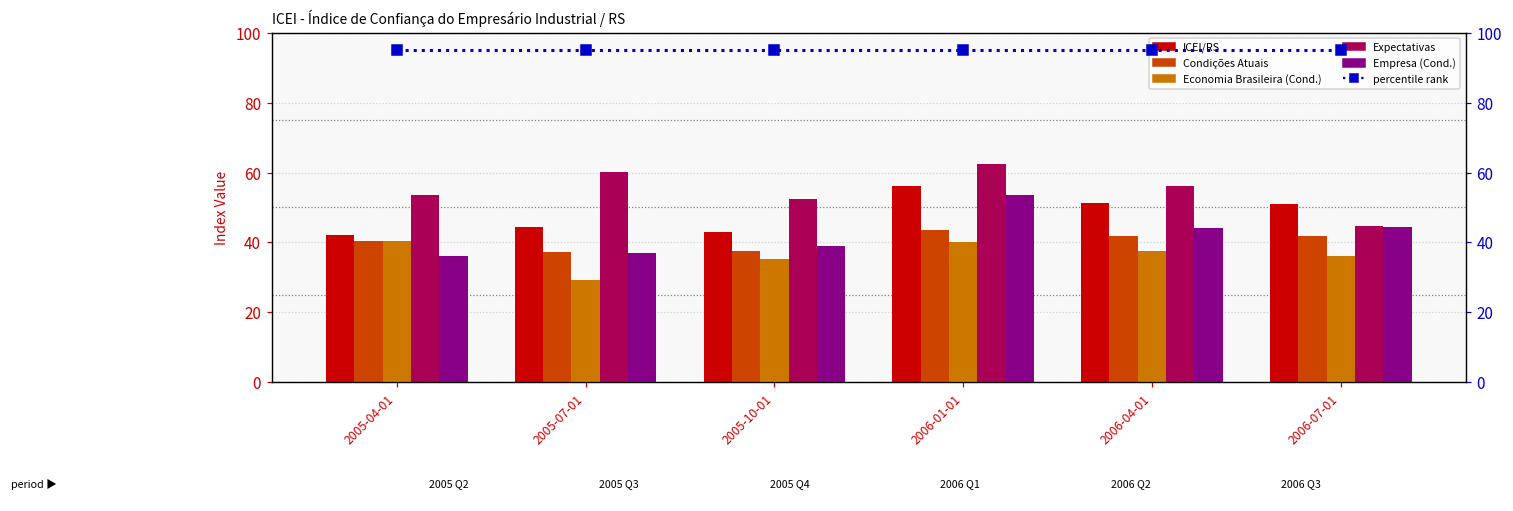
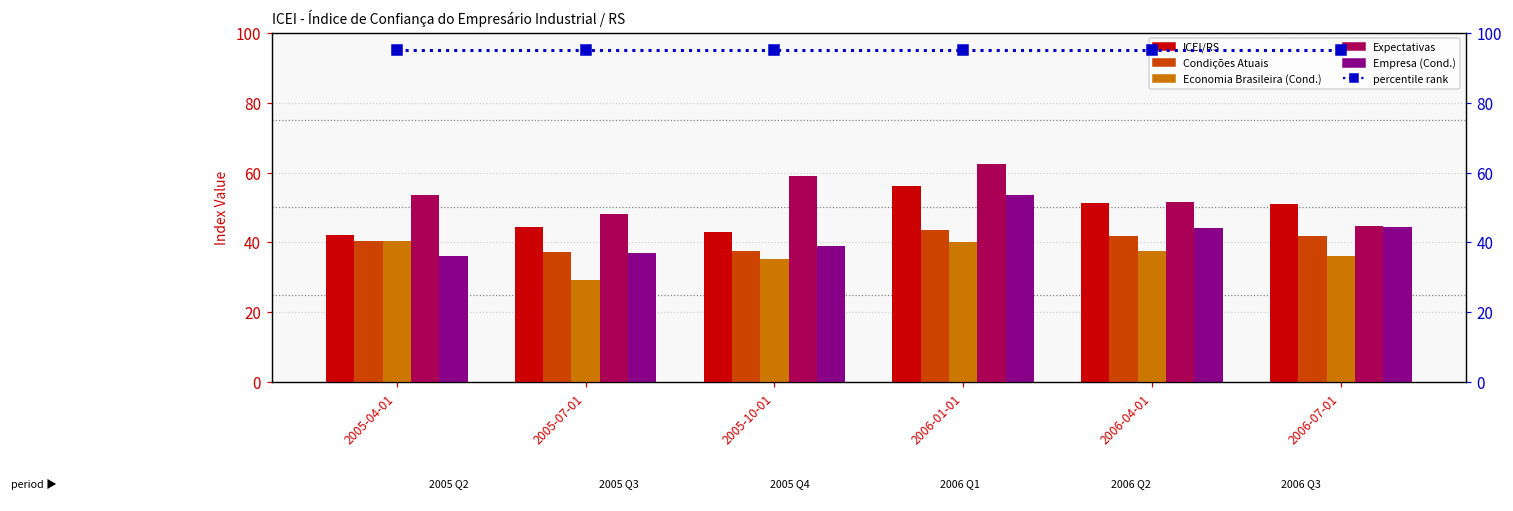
  {
    "ICEI/RS": {
      "2005-04-01": 42,
      "2005-07-01": 44,
      "2005-10-01": 43,
      "2006-01-01": 56,
      "2006-04-01": 51,
      "2006-07-01": 51
    },
    "Expectativas": {
      "2005-04-01": 54,
-     "2005-07-01": 60,
-     "2005-10-01": 53,
+     "2005-07-01": 48,
+     "2005-10-01": 59,
      "2006-01-01": 62,
-     "2006-04-01": 56,
+     "2006-04-01": 52,
      "2006-07-01": 45
    },
    "Empresa (Cond.)": {
      "2005-04-01": 36,
      "2005-07-01": 37,
      "2005-10-01": 39,
      "2006-01-01": 54,
      "2006-04-01": 44,
      "2006-07-01": 44
    },
    "percentile rank": {
      "2005-04-01": 95,
      "2005-07-01": 95,
      "2005-10-01": 95,
      "2006-01-01": 95
    }
  }
